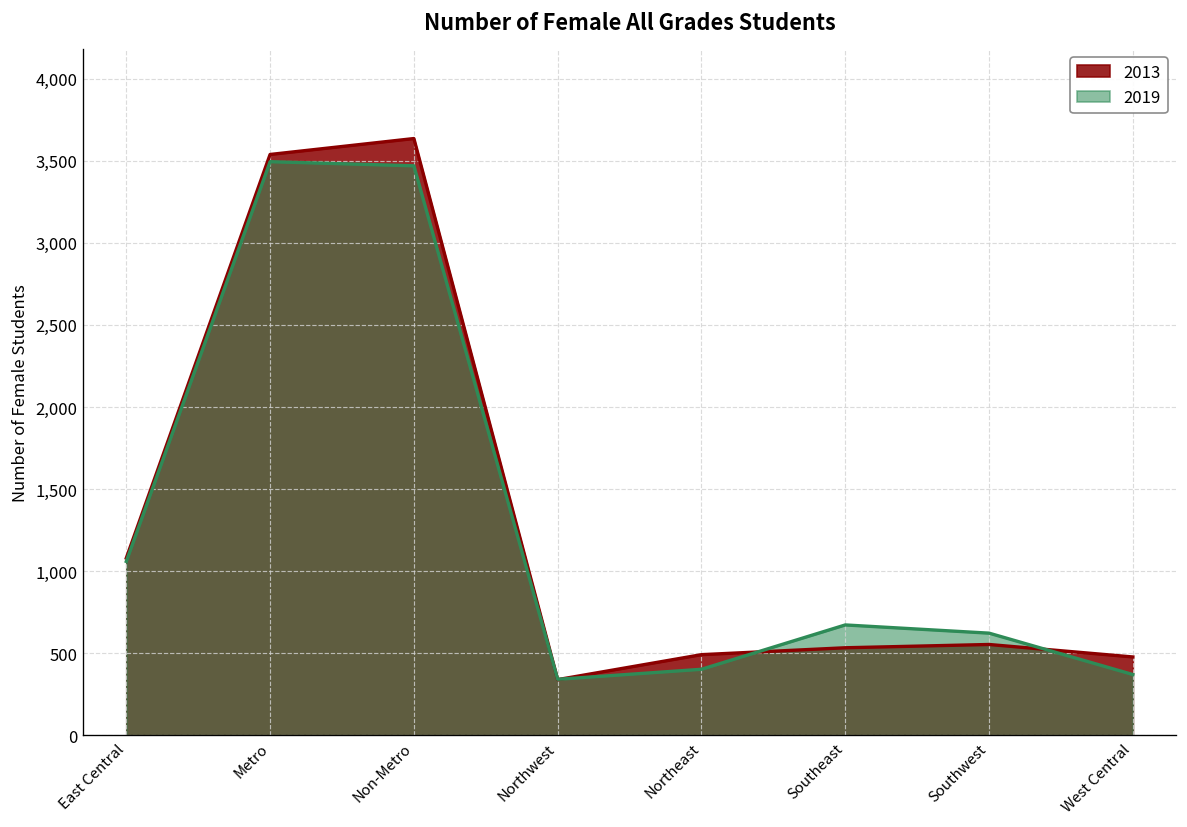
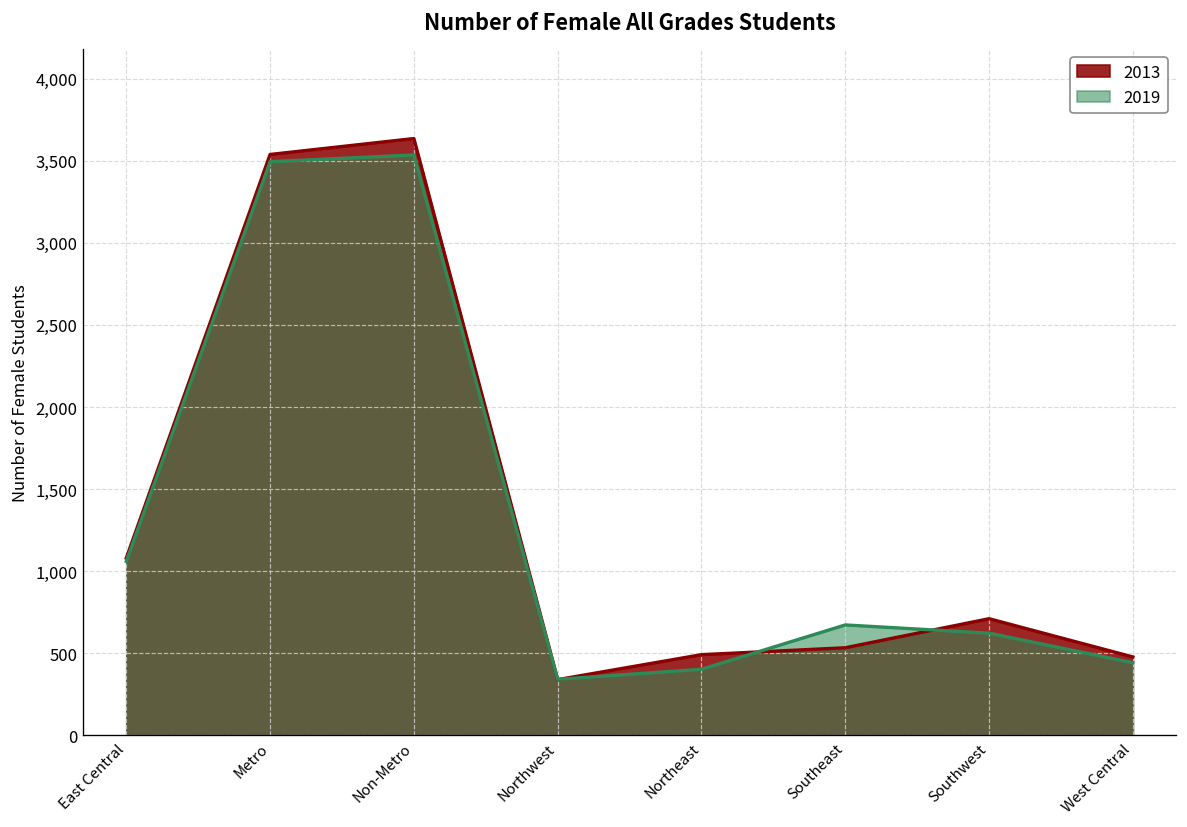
  {
    "2013": {
      "East Central": "1,080",
      "Metro": "3,540",
      "Non-Metro": "3,640",
      "Northeast": "490",
      "Southeast": "530",
-     "Southwest": "550",
+     "Southwest": "710",
      "West Central": "480"
    },
    "2019": {
      "East Central": "1,060",
      "Metro": "3,490",
-     "Non-Metro": "3,470",
+     "Non-Metro": "3,540",
      "Northeast": "400",
      "Southeast": "670",
      "Southwest": "620",
-     "West Central": "370"
+     "West Central": "440"
    }
  }
